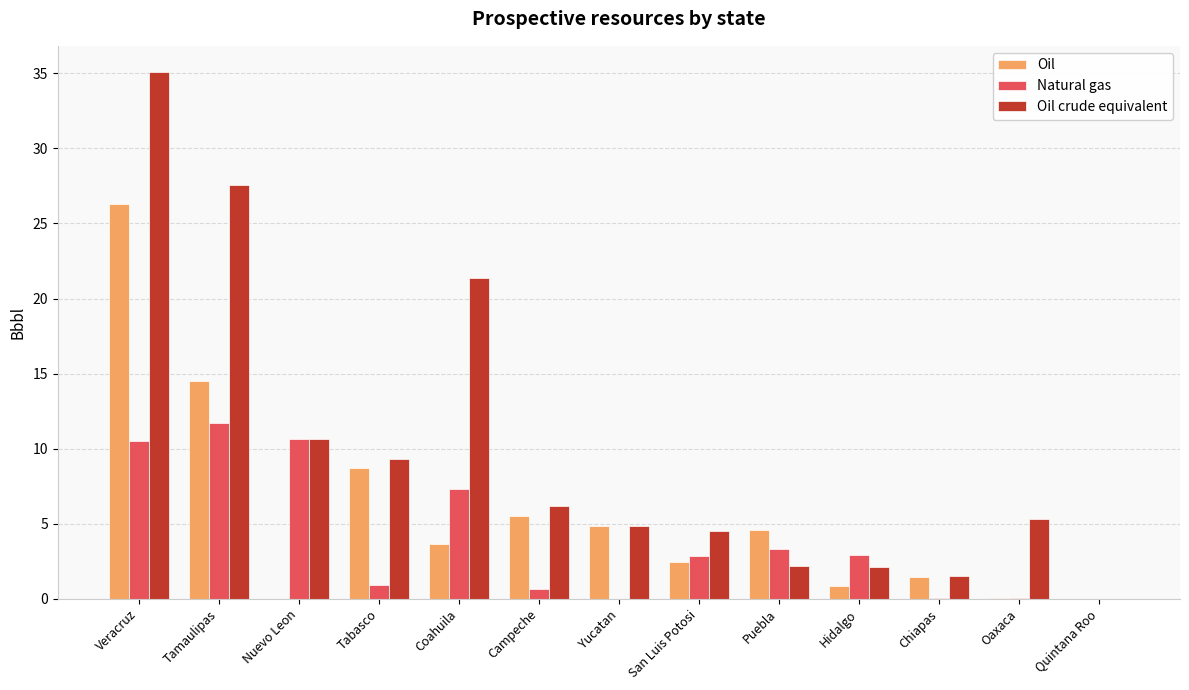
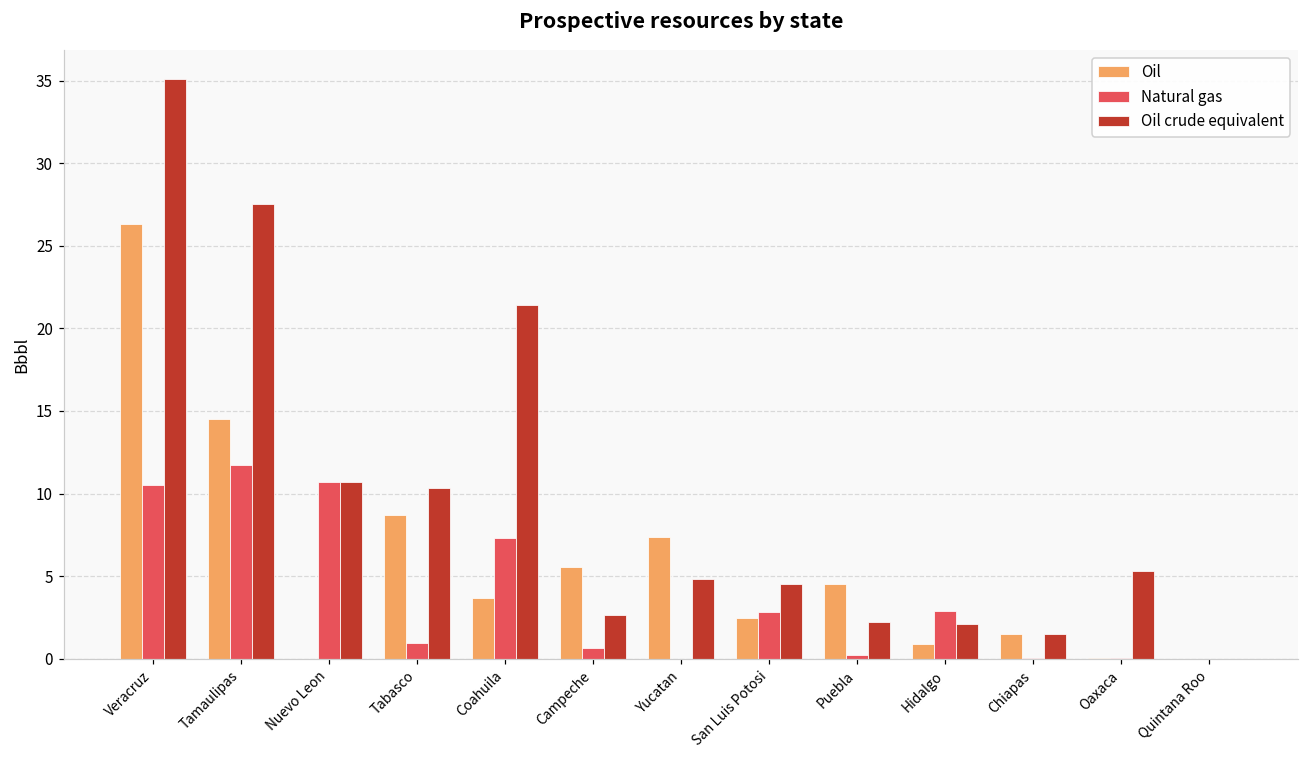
  {
    "Oil": {
      "Veracruz": 26.3,
      "Tamaulipas": 14.5,
      "Nuevo Leon": 0.0,
      "Tabasco": 8.7,
      "Coahuila": 3.7,
      "Campeche": 5.5,
-     "Yucatan": 4.8,
+     "Yucatan": 7.4,
      "San Luis Potosi": 2.5,
      "Puebla": 4.5,
      "Hidalgo": 0.9,
      "Chiapas": 1.5
    },
    "Natural gas": {
      "Veracruz": 10.5,
      "Tamaulipas": 11.7,
      "Nuevo Leon": 10.7,
      "Tabasco": 0.9,
      "Coahuila": 7.3,
      "Campeche": 0.7,
      "Yucatan": 0.0,
      "San Luis Potosi": 2.8,
-     "Puebla": 3.3,
+     "Puebla": 0.2,
      "Hidalgo": 2.9,
      "Quintana Roo": 0.0
    },
    "Oil crude equivalent": {
      "Veracruz": 35.1,
      "Tamaulipas": 27.5,
      "Nuevo Leon": 10.7,
-     "Tabasco": 9.3,
+     "Tabasco": 10.3,
      "Coahuila": 21.4,
-     "Campeche": 6.2,
+     "Campeche": 2.6,
      "Yucatan": 4.8,
      "San Luis Potosi": 4.5,
      "Puebla": 2.2,
      "Hidalgo": 2.1,
      "Chiapas": 1.5,
      "Oaxaca": 5.3
    }
  }
